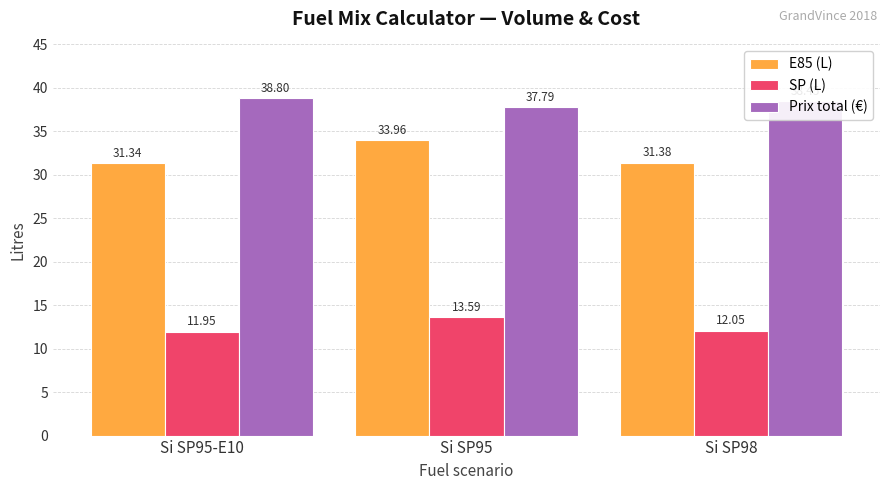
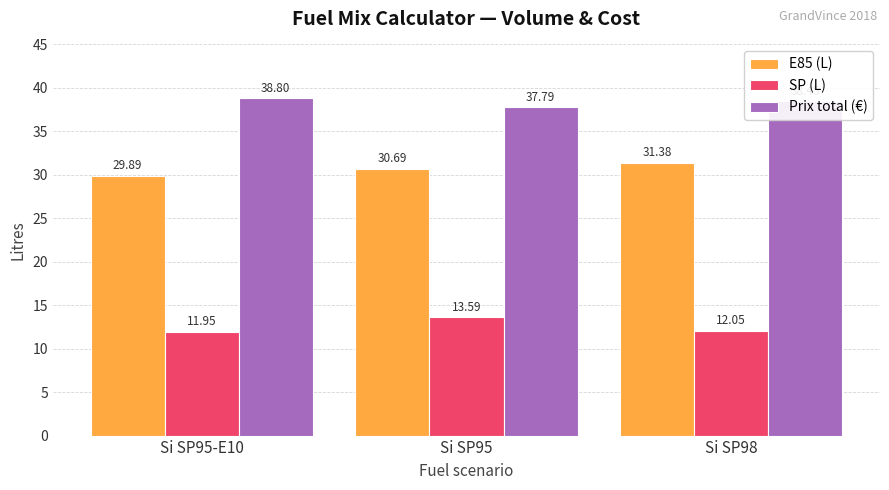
  {
    "E85 (L)": {
-     "Si SP95-E10": 31.34,
-     "Si SP95": 33.96,
+     "Si SP95-E10": 29.89,
+     "Si SP95": 30.69,
      "Si SP98": 31.38
    },
    "SP (L)": {
      "Si SP95-E10": 11.95,
      "Si SP95": 13.59,
      "Si SP98": 12.05
    },
    "Prix total (€)": {
      "Si SP95-E10": 38.80,
      "Si SP95": 37.79
    }
  }
